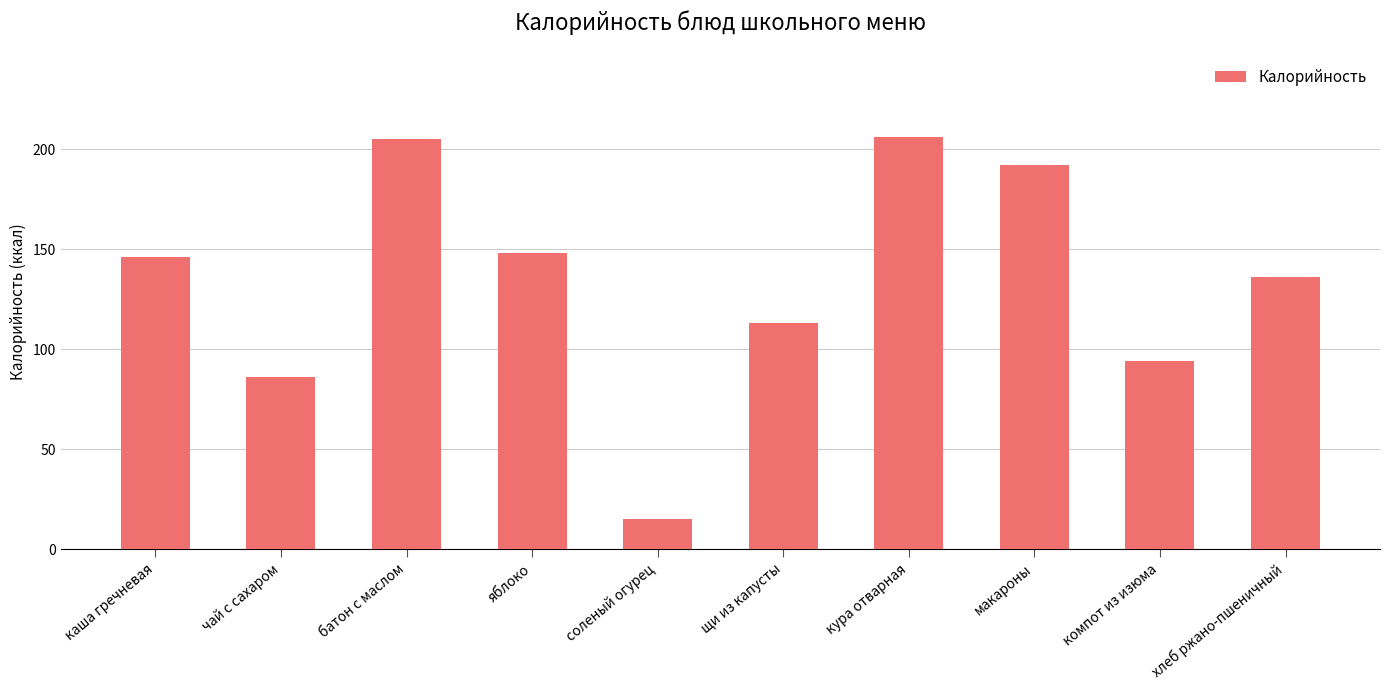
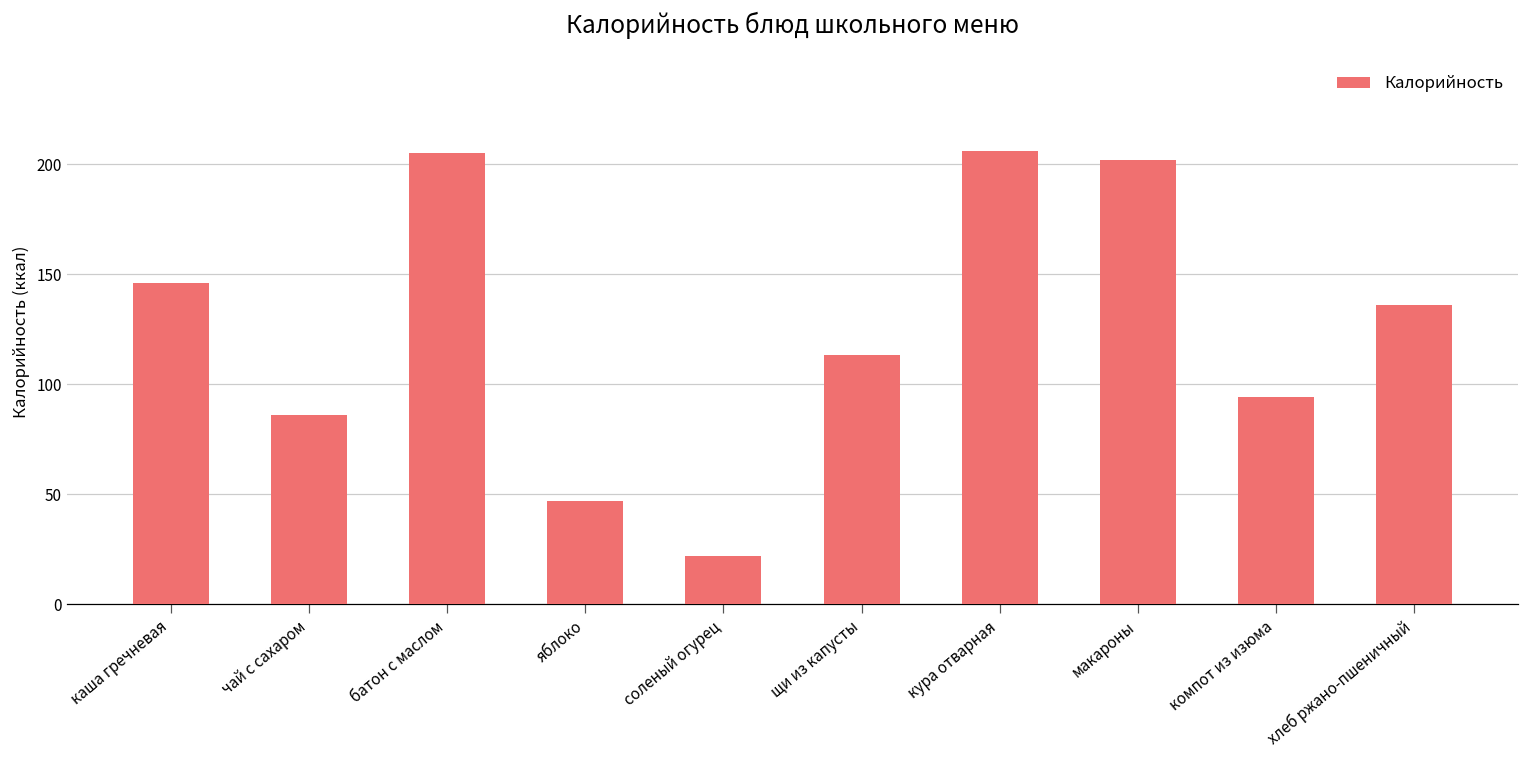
  {
    "каша гречневая": 146,
    "чай с сахаром": 86,
    "батон с маслом": 205,
-   "яблоко": 148,
-   "соленый огурец": 15,
+   "яблоко": 47,
+   "соленый огурец": 22,
    "щи из капусты": 113,
    "кура отварная": 206,
-   "макароны": 192,
+   "макароны": 202,
    "компот из изюма": 94,
    "хлеб ржано-пшеничный": 136
  }
